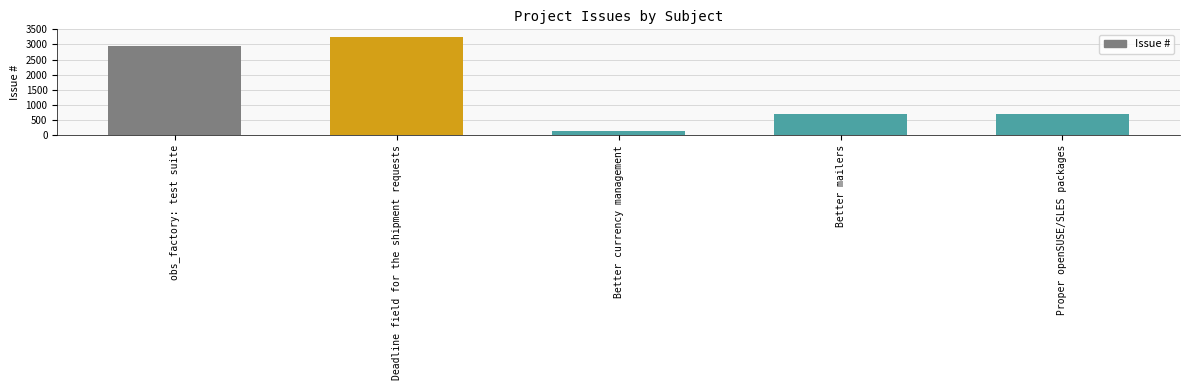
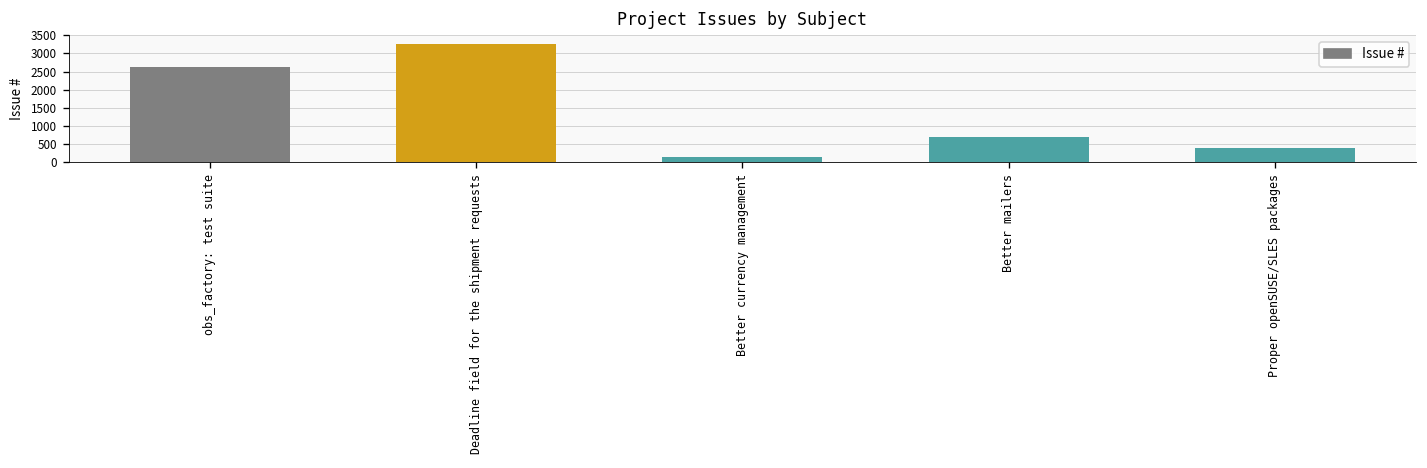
  {
-   "obs_factory: test suite": 3000,
+   "obs_factory: test suite": 2600,
    "Deadline field for the shipment requests": 3300,
    "Better currency management": 200,
    "Better mailers": 700,
-   "Proper openSUSE/SLES packages": 700
+   "Proper openSUSE/SLES packages": 400
  }
